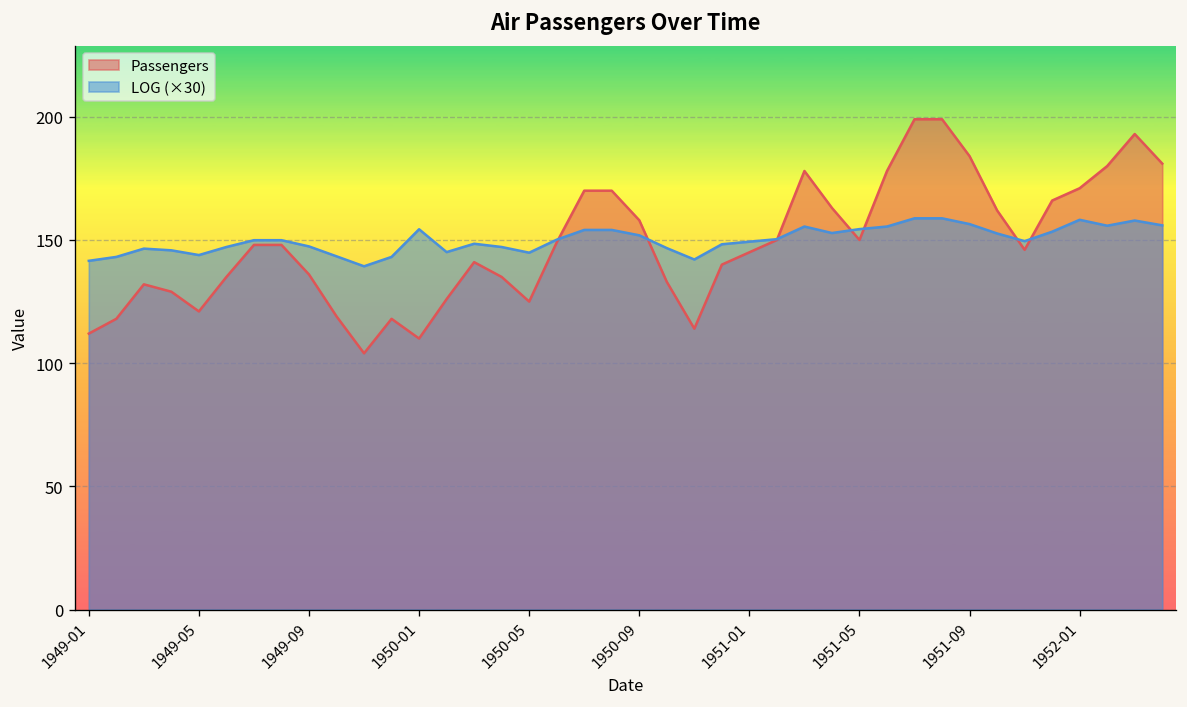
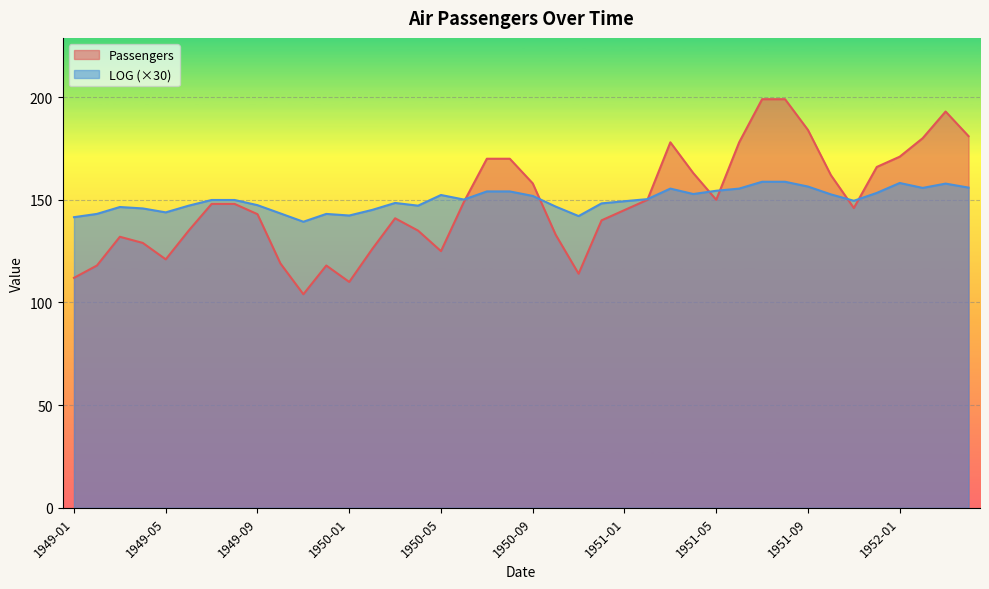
  {
    "Passengers": {
      "1949-01": 112,
      "1949-05": 121,
-     "1949-09": 136,
+     "1949-09": 143,
      "1950-01": 110,
      "1950-05": 125,
      "1950-09": 158,
      "1951-01": 145,
      "1951-05": 150,
      "1951-09": 184,
      "1952-01": 171
    },
    "LOG (×30)": {
      "1949-01": 142,
      "1949-05": 144,
      "1949-09": 147,
-     "1950-01": 154,
-     "1950-05": 145,
+     "1950-01": 142,
+     "1950-05": 152,
      "1950-09": 152,
      "1951-01": 149,
      "1951-05": 154,
      "1951-09": 156,
      "1952-01": 158
    }
  }
